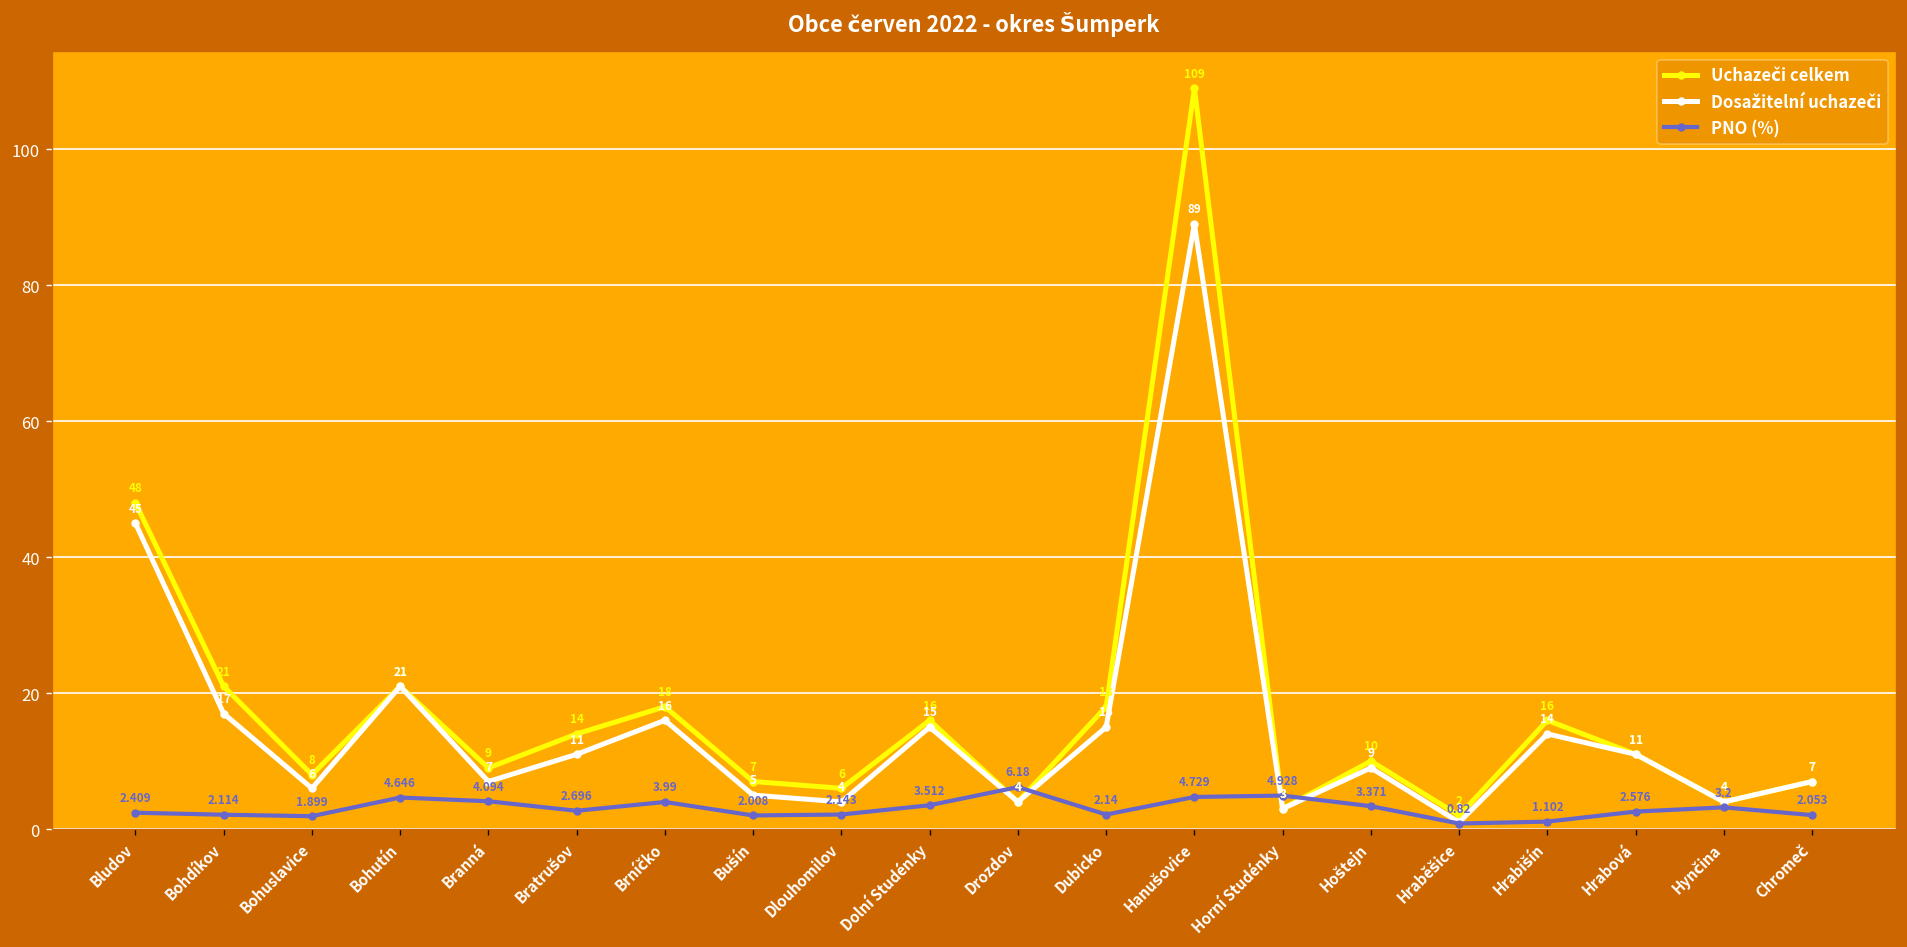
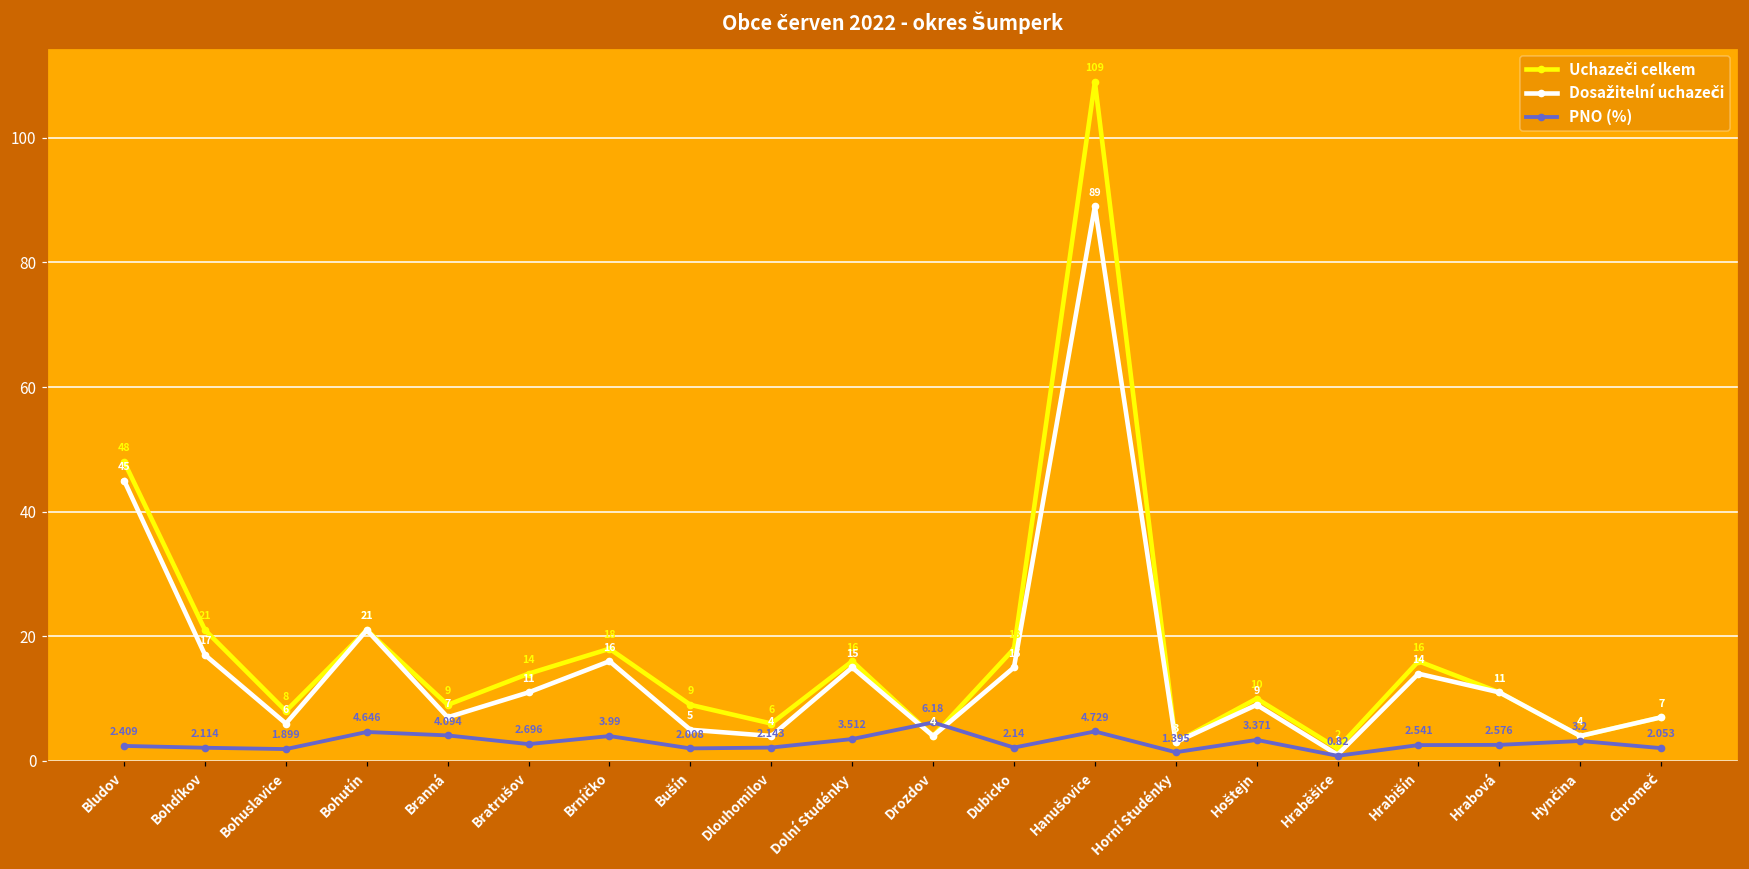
  {
    "Uchazeči celkem": {
      "Bludov": 48,
      "Bohdíkov": 21,
      "Bohuslavice": 8,
      "Branná": 9,
      "Bratrušov": 14,
      "Brníčko": 18,
-     "Bušín": 7,
+     "Bušín": 9,
      "Dlouhomilov": 6,
      "Dubicko": 18,
      "Hanušovice": 109,
      "Hrabišín": 16
    },
    "Dosažitelní uchazeči": {
      "Bohdíkov": 17,
      "Hanušovice": 89
    },
    "PNO (%)": {
      "Bludov": 2.409,
      "Bohdíkov": 2.114,
      "Bohuslavice": 1.899,
      "Bohutín": 4.646,
      "Bratrušov": 2.696,
      "Brníčko": 3.99,
      "Dolní Studénky": 3.512,
      "Drozdov": 6.18,
      "Dubicko": 2.14,
      "Hanušovice": 4.729,
-     "Horní Studénky": 4.928,
+     "Horní Studénky": 1.395,
      "Hoštejn": 3.371,
-     "Hrabišín": 1.102,
+     "Hrabišín": 2.541,
      "Hrabová": 2.576,
      "Chromeč": 2.053
    }
  }
